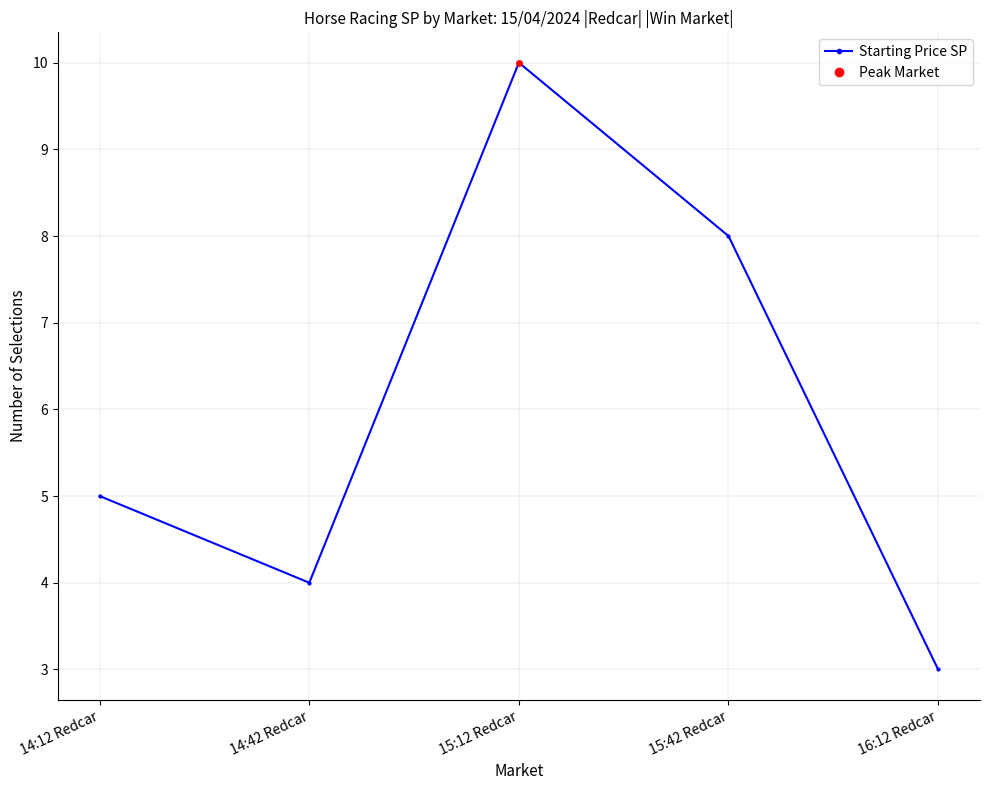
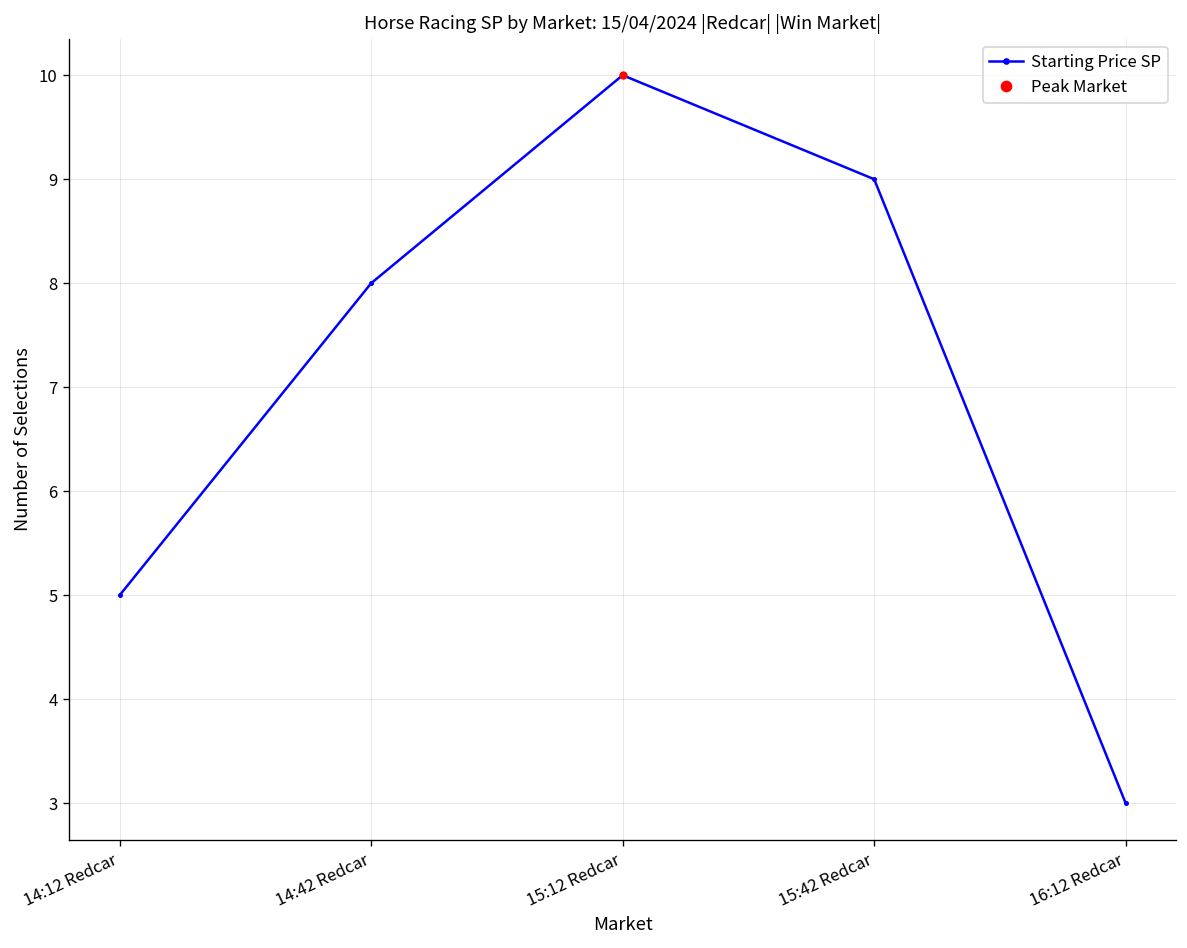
  {
    "Starting Price SP": {
      "14:12 Redcar": 5,
-     "14:42 Redcar": 4,
-     "15:42 Redcar": 8,
+     "14:42 Redcar": 8,
+     "15:42 Redcar": 9,
      "16:12 Redcar": 3
    }
  }
